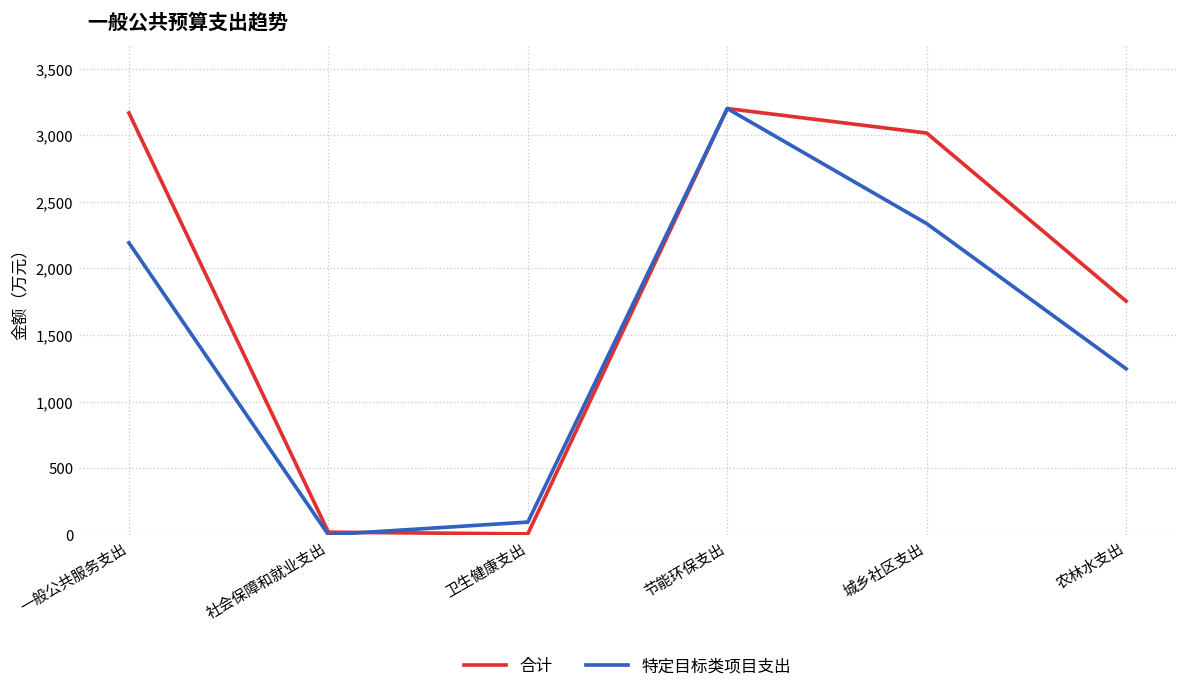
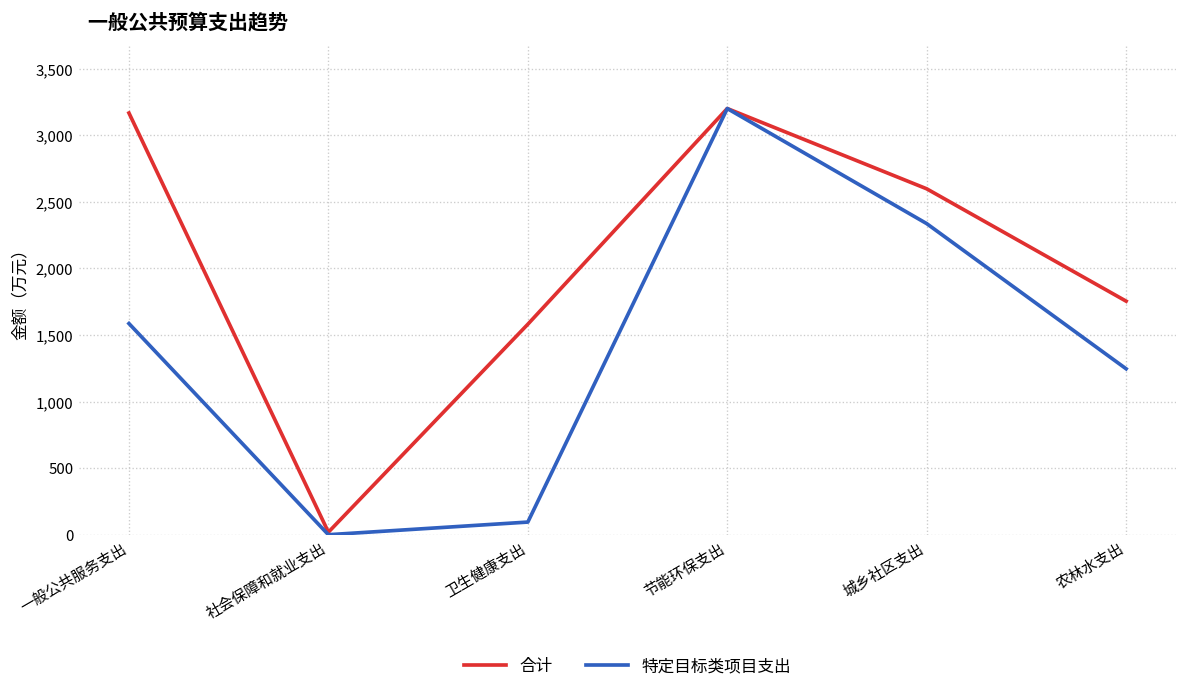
  {
    "合计": {
      "一般公共服务支出": "3,170",
-     "卫生健康支出": "10",
-     "城乡社区支出": "3,020",
+     "卫生健康支出": "1,580",
+     "城乡社区支出": "2,600",
      "农林水支出": "1,750"
    },
    "特定目标类项目支出": {
-     "一般公共服务支出": "2,190",
+     "一般公共服务支出": "1,590",
      "卫生健康支出": "90",
      "城乡社区支出": "2,340",
      "农林水支出": "1,250"
    }
  }
